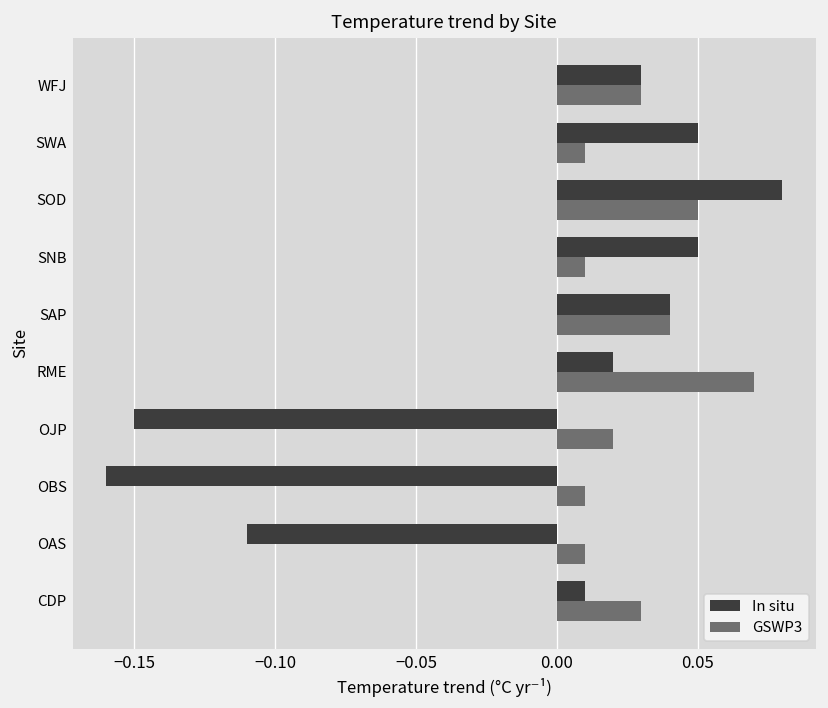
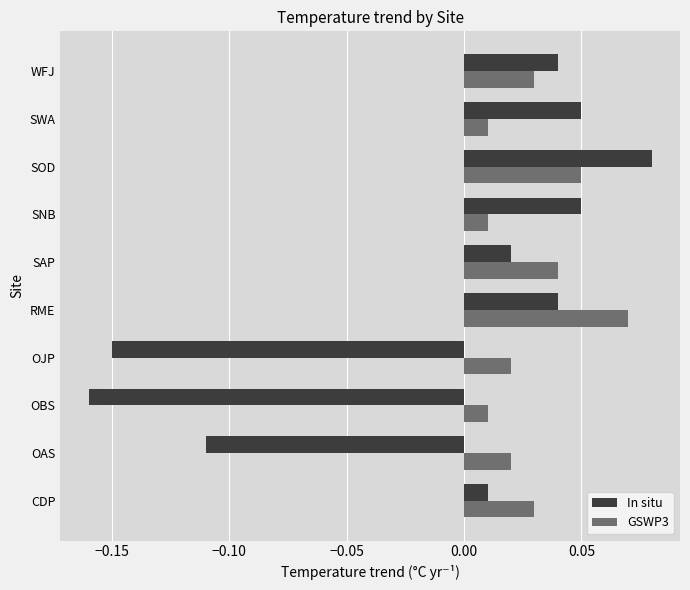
  {
    "In situ": {
-     "WFJ": 0.03,
+     "WFJ": 0.04,
      "SWA": 0.05,
      "SOD": 0.08,
      "SNB": 0.05,
-     "SAP": 0.04,
-     "RME": 0.02,
+     "SAP": 0.02,
+     "RME": 0.04,
      "OJP": -0.15,
      "OBS": -0.16,
      "OAS": -0.11,
      "CDP": 0.01
    },
    "GSWP3": {
      "WFJ": 0.03,
      "SWA": 0.01,
      "SOD": 0.05,
      "SNB": 0.01,
      "SAP": 0.04,
      "RME": 0.07,
      "OJP": 0.02,
      "OBS": 0.01,
-     "OAS": 0.01,
+     "OAS": 0.02,
      "CDP": 0.03
    }
  }
